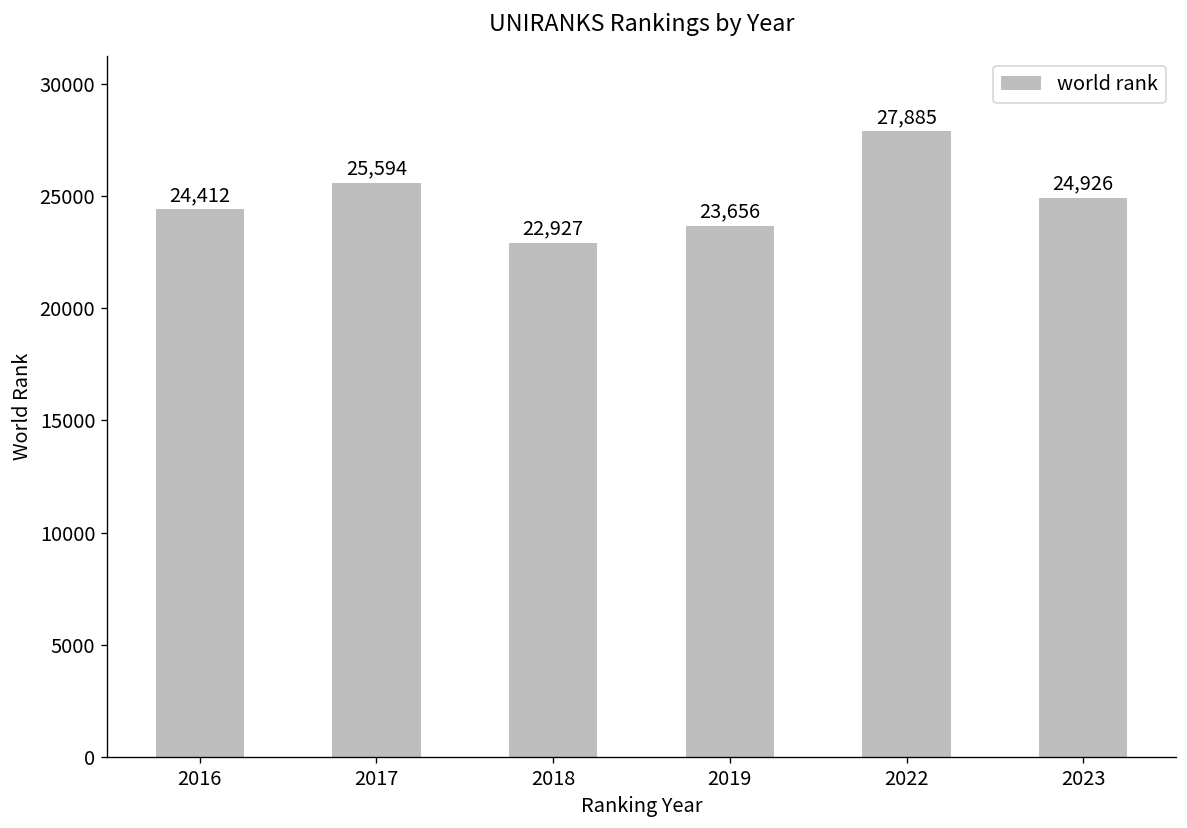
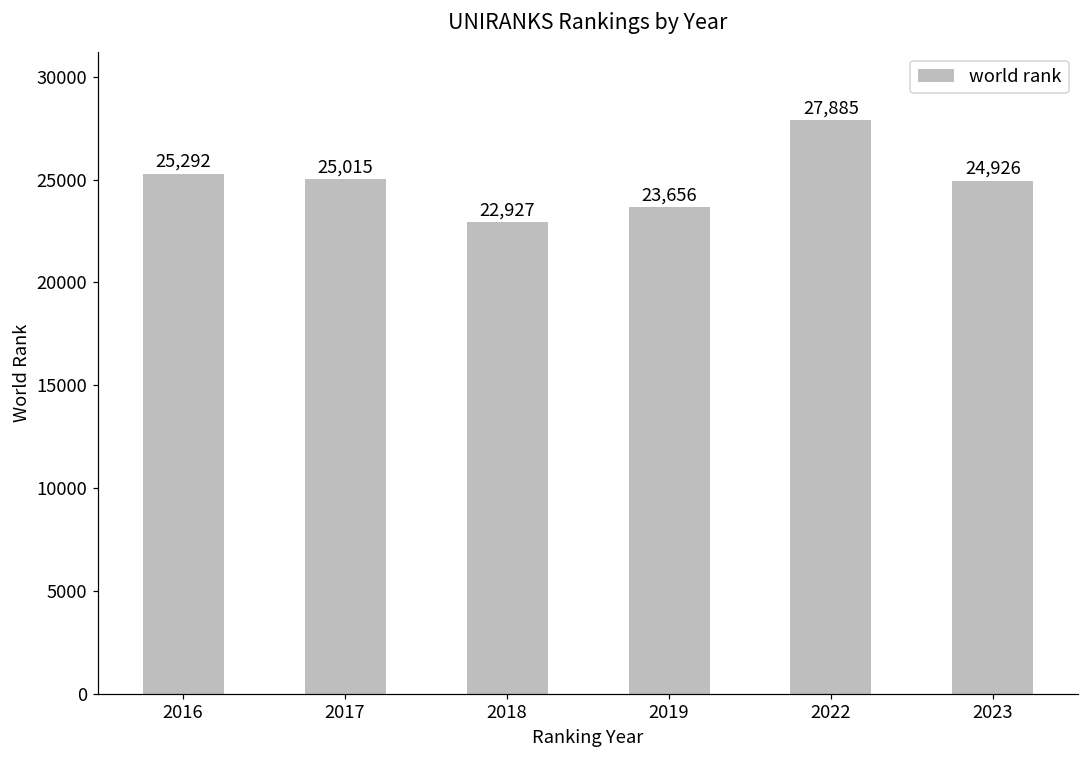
  {
-   "2016": "24,412",
-   "2017": "25,594",
+   "2016": "25,292",
+   "2017": "25,015",
    "2018": "22,927",
    "2019": "23,656",
    "2022": "27,885",
    "2023": "24,926"
  }
